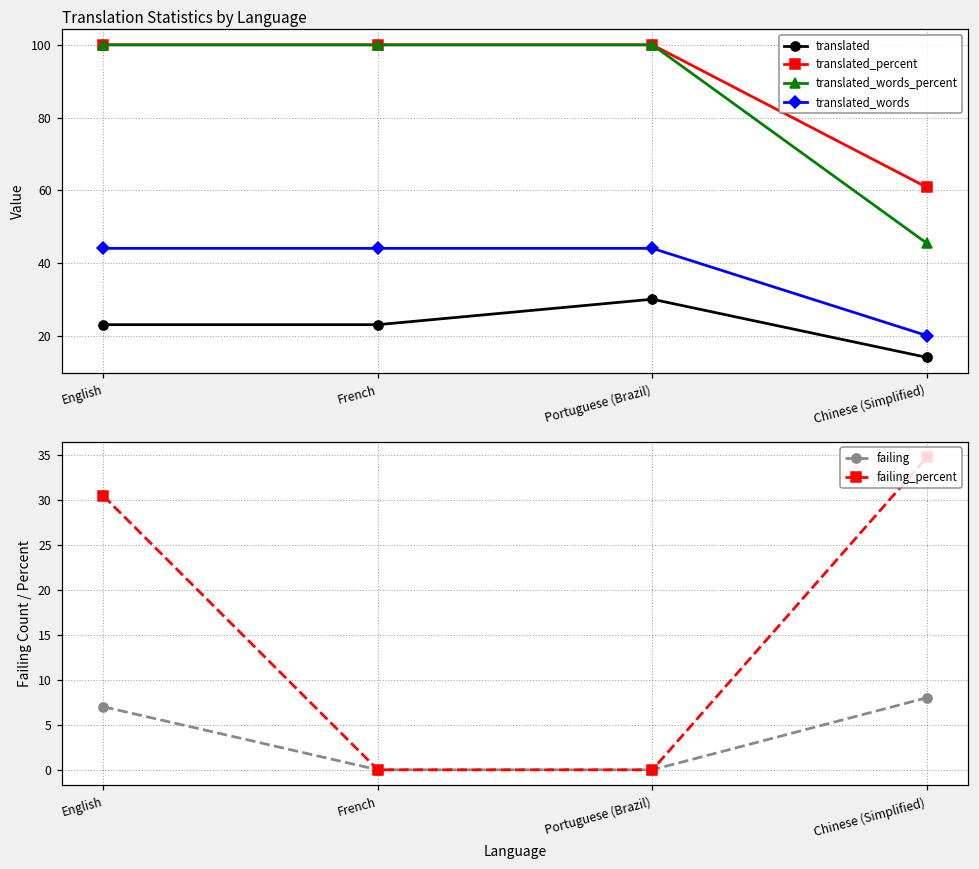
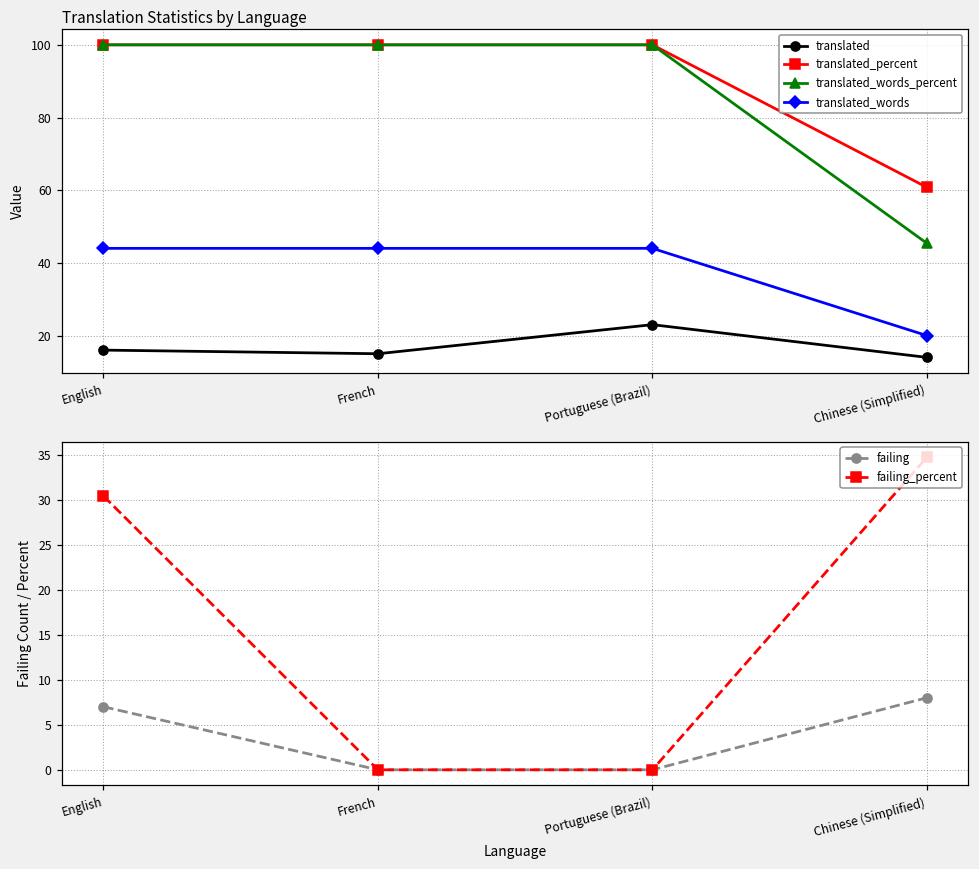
  {
    "Translation Statistics by Language": {
      "translated": {
-       "English": 23,
-       "French": 23,
-       "Portuguese (Brazil)": 30,
+       "English": 16,
+       "French": 15,
+       "Portuguese (Brazil)": 23,
        "Chinese (Simplified)": 14
      },
      "translated_percent": {
        "Chinese (Simplified)": 61
      },
      "translated_words_percent": {
        "Chinese (Simplified)": 45
      },
      "translated_words": {
        "English": 44,
        "French": 44,
        "Portuguese (Brazil)": 44,
        "Chinese (Simplified)": 20
      }
    }
  }
